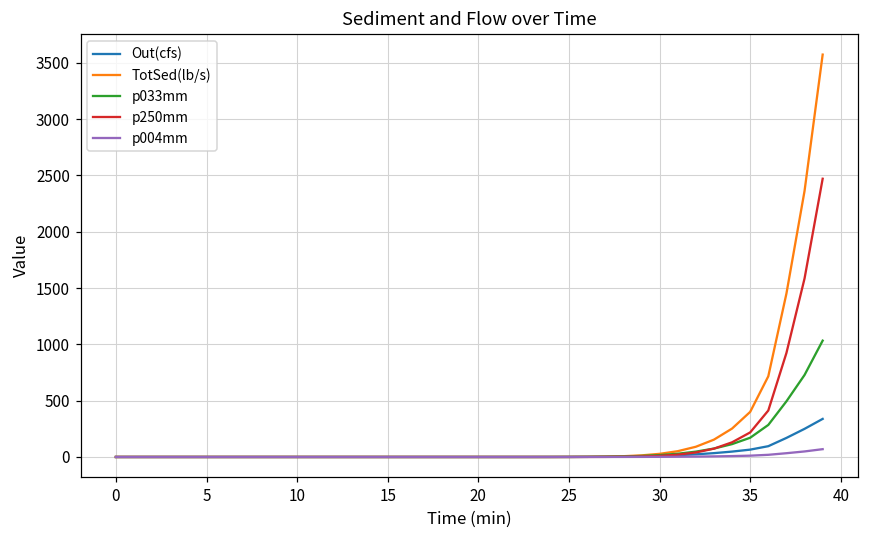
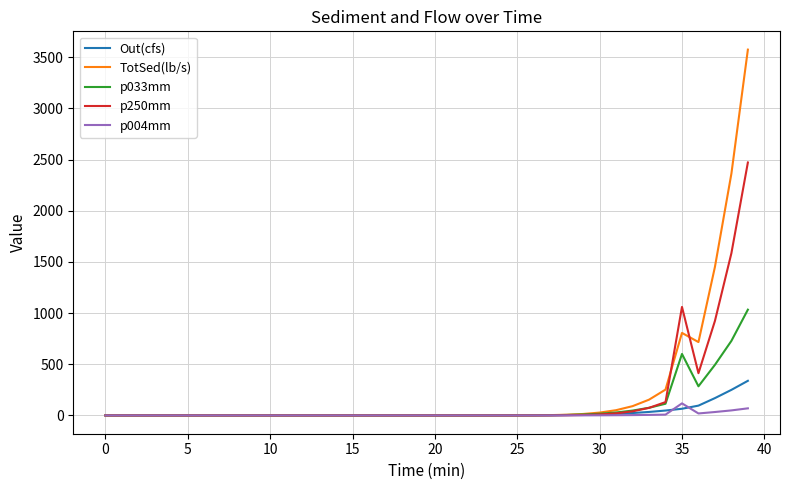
  {
    "Out(cfs)": {
      "35": 70
    },
    "TotSed(lb/s)": {
-     "35": 400
+     "35": 810
    },
    "p033mm": {
-     "35": 170
+     "35": 600
    },
    "p250mm": {
-     "35": 220
+     "35": 1060
    },
    "p004mm": {
-     "35": 10
+     "35": 120
    }
  }
